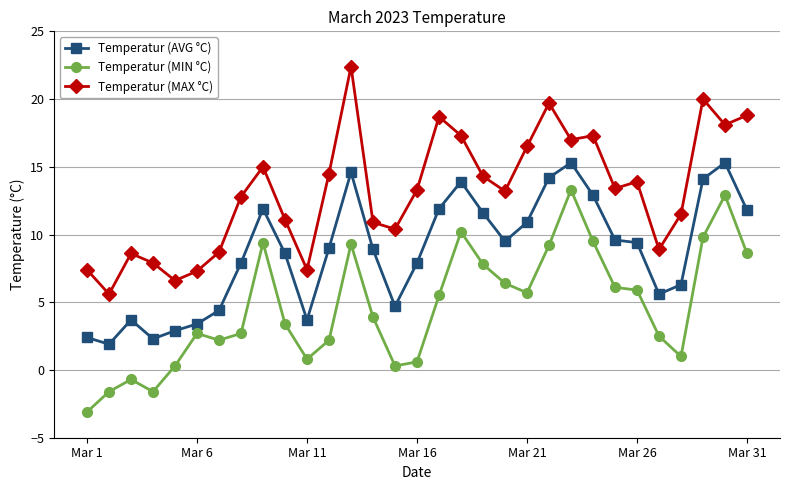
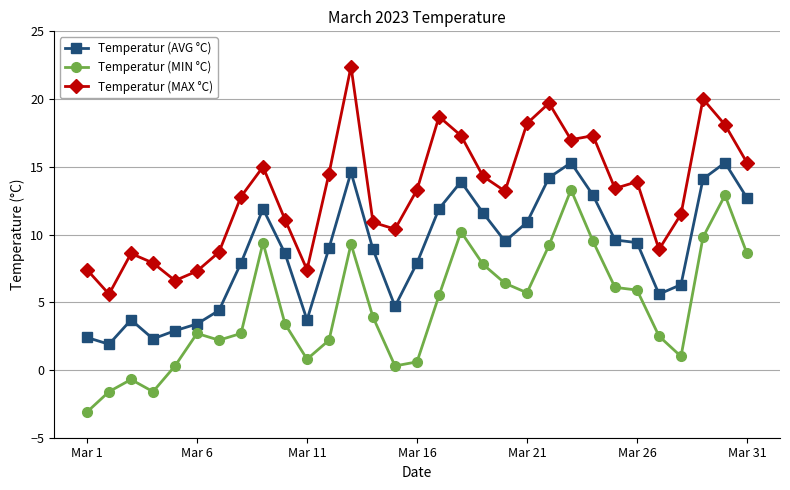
  {
    "Temperatur (AVG °C)": {
      "Mar 1": 2.4,
      "Mar 6": 3.4,
      "Mar 11": 3.7,
      "Mar 16": 7.9,
      "Mar 21": 10.9,
      "Mar 26": 9.4,
-     "Mar 31": 11.8
+     "Mar 31": 12.7
    },
    "Temperatur (MIN °C)": {
      "Mar 1": -3.1,
      "Mar 6": 2.7,
      "Mar 11": 0.8,
      "Mar 16": 0.6,
      "Mar 21": 5.7,
      "Mar 26": 5.9,
      "Mar 31": 8.6
    },
    "Temperatur (MAX °C)": {
      "Mar 1": 7.4,
      "Mar 6": 7.3,
      "Mar 11": 7.4,
      "Mar 16": 13.3,
-     "Mar 21": 16.5,
+     "Mar 21": 18.2,
      "Mar 26": 13.9,
-     "Mar 31": 18.8
+     "Mar 31": 15.3
    }
  }
